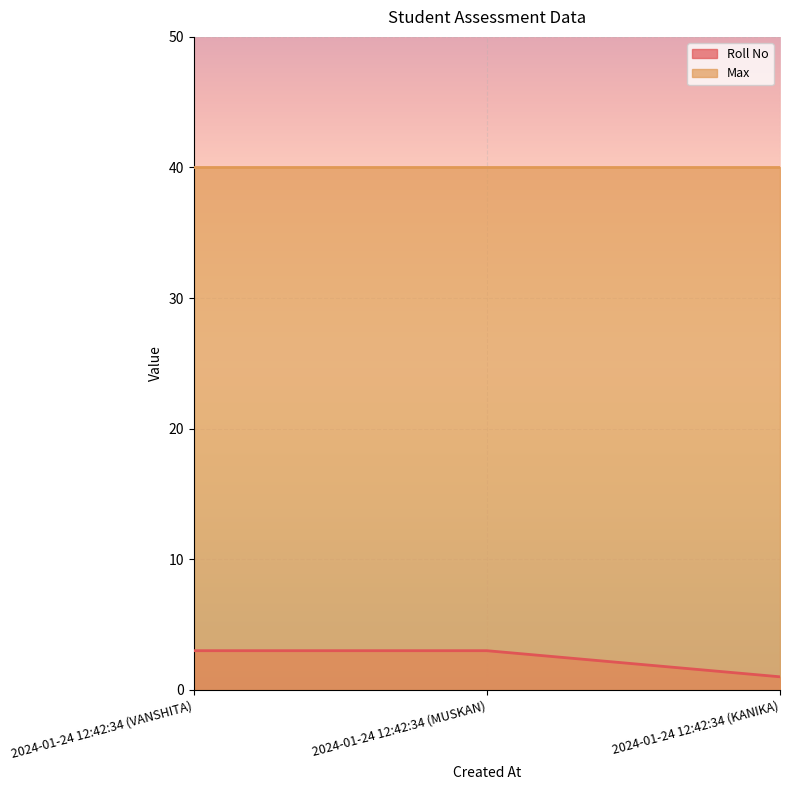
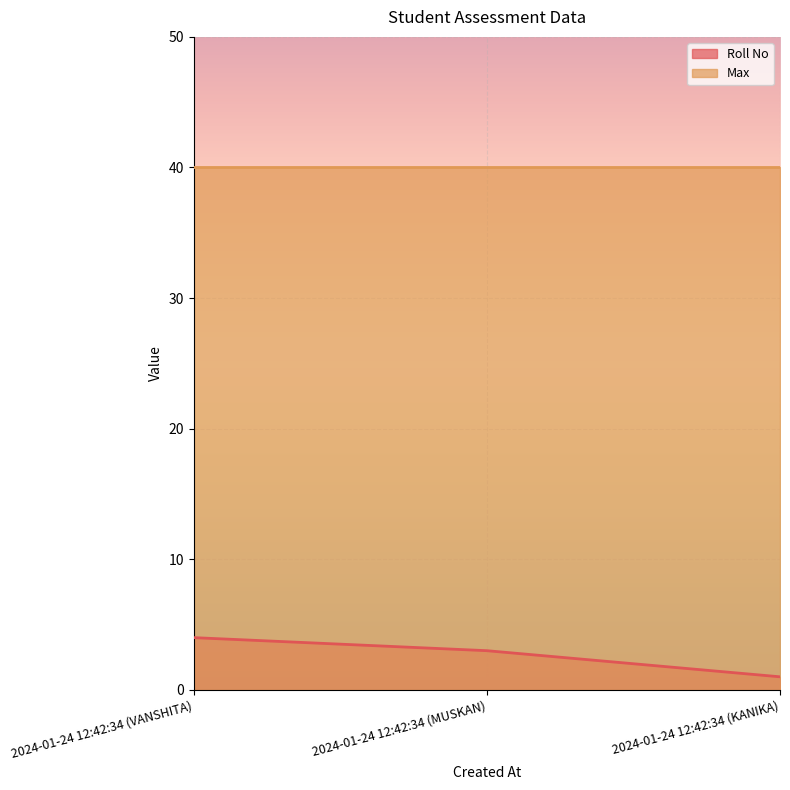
  {
    "Roll No": {
-     "2024-01-24 12:42:34 (VANSHITA)": 3,
+     "2024-01-24 12:42:34 (VANSHITA)": 4,
      "2024-01-24 12:42:34 (MUSKAN)": 3,
      "2024-01-24 12:42:34 (KANIKA)": 1
    },
    "Max": {
      "2024-01-24 12:42:34 (VANSHITA)": 40,
      "2024-01-24 12:42:34 (MUSKAN)": 40,
      "2024-01-24 12:42:34 (KANIKA)": 40
    }
  }
